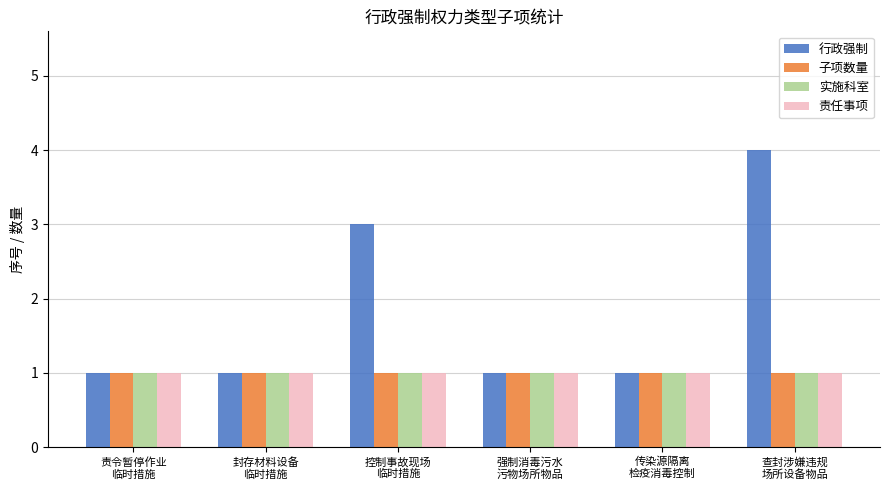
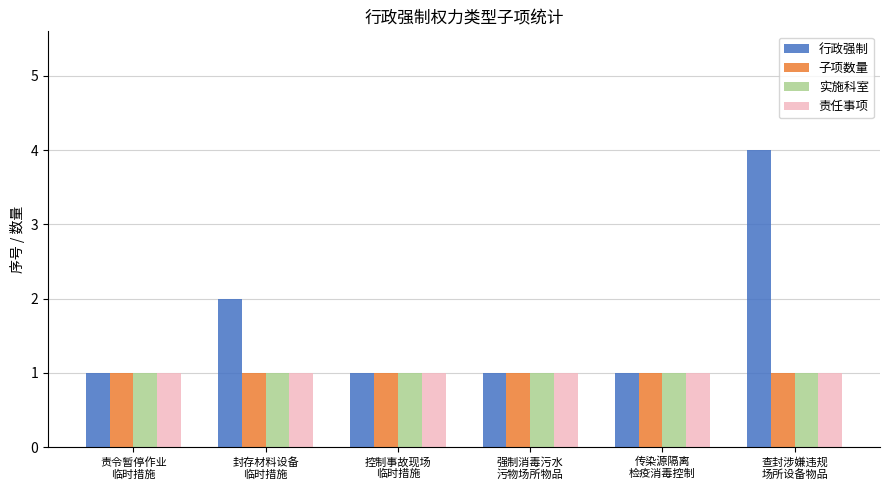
  {
    "行政强制": {
      "责令暂停作业 临时措施": 1,
-     "封存材料设备 临时措施": 1,
-     "控制事故现场 临时措施": 3,
+     "封存材料设备 临时措施": 2,
+     "控制事故现场 临时措施": 1,
      "强制消毒污水 污物场所物品": 1,
      "传染源隔离 检疫消毒控制": 1,
      "查封涉嫌违规 场所设备物品": 4
    },
    "子项数量": {
      "责令暂停作业 临时措施": 1,
      "封存材料设备 临时措施": 1,
      "控制事故现场 临时措施": 1,
      "强制消毒污水 污物场所物品": 1,
      "传染源隔离 检疫消毒控制": 1,
      "查封涉嫌违规 场所设备物品": 1
    },
    "实施科室": {
      "责令暂停作业 临时措施": 1,
      "封存材料设备 临时措施": 1,
      "控制事故现场 临时措施": 1,
      "强制消毒污水 污物场所物品": 1,
      "传染源隔离 检疫消毒控制": 1,
      "查封涉嫌违规 场所设备物品": 1
    },
    "责任事项": {
      "责令暂停作业 临时措施": 1,
      "封存材料设备 临时措施": 1,
      "控制事故现场 临时措施": 1,
      "强制消毒污水 污物场所物品": 1,
      "传染源隔离 检疫消毒控制": 1,
      "查封涉嫌违规 场所设备物品": 1
    }
  }
